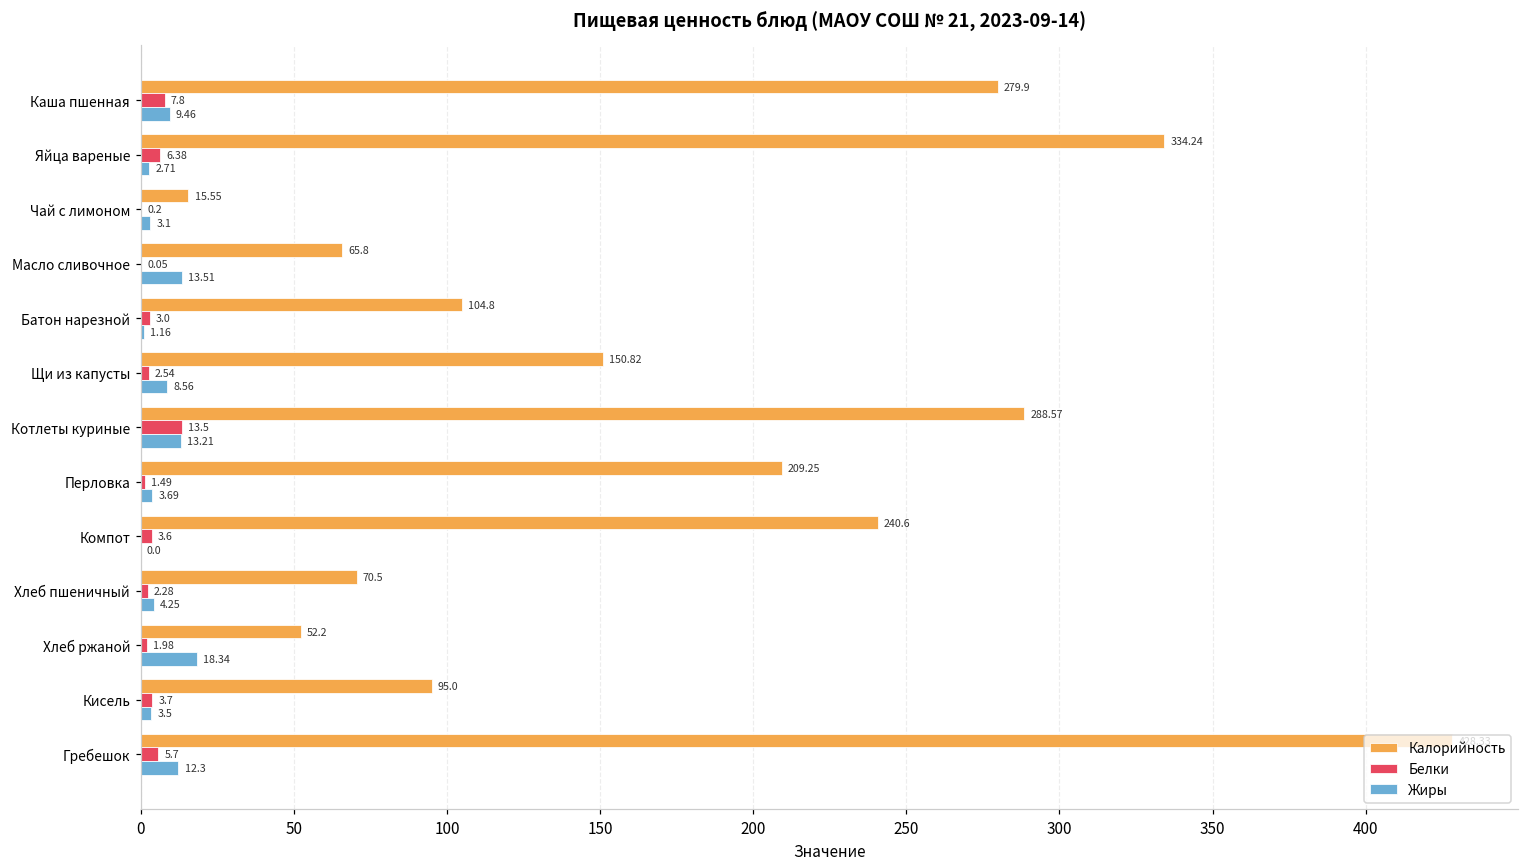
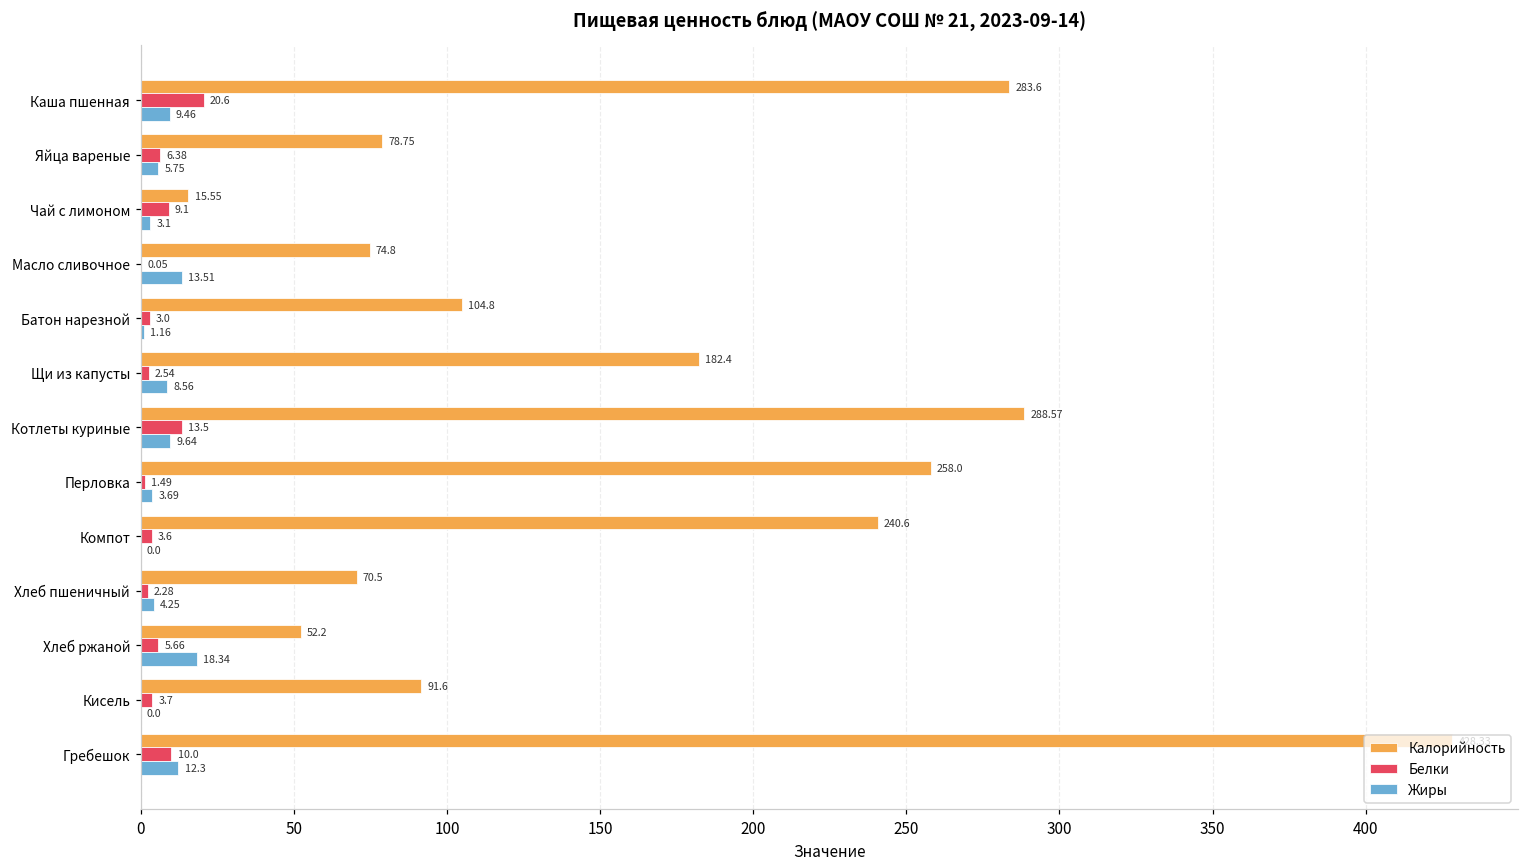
  {
    "Калорийность": {
-     "Каша пшенная": 279.9,
-     "Яйца вареные": 334.24,
+     "Каша пшенная": 283.6,
+     "Яйца вареные": 78.75,
      "Чай с лимоном": 15.55,
-     "Масло сливочное": 65.8,
+     "Масло сливочное": 74.8,
      "Батон нарезной": 104.8,
-     "Щи из капусты": 150.82,
+     "Щи из капусты": 182.4,
      "Котлеты куриные": 288.57,
-     "Перловка": 209.25,
+     "Перловка": 258.0,
      "Компот": 240.6,
      "Хлеб пшеничный": 70.5,
      "Хлеб ржаной": 52.2,
-     "Кисель": 95.0
+     "Кисель": 91.6
    },
    "Белки": {
-     "Каша пшенная": 7.8,
+     "Каша пшенная": 20.6,
      "Яйца вареные": 6.38,
-     "Чай с лимоном": 0.2,
+     "Чай с лимоном": 9.1,
      "Масло сливочное": 0.05,
      "Батон нарезной": 3.0,
      "Щи из капусты": 2.54,
      "Котлеты куриные": 13.5,
      "Перловка": 1.49,
      "Компот": 3.6,
      "Хлеб пшеничный": 2.28,
-     "Хлеб ржаной": 1.98,
+     "Хлеб ржаной": 5.66,
      "Кисель": 3.7,
-     "Гребешок": 5.7
+     "Гребешок": 10.0
    },
    "Жиры": {
      "Каша пшенная": 9.46,
-     "Яйца вареные": 2.71,
+     "Яйца вареные": 5.75,
      "Чай с лимоном": 3.1,
      "Масло сливочное": 13.51,
      "Батон нарезной": 1.16,
      "Щи из капусты": 8.56,
-     "Котлеты куриные": 13.21,
+     "Котлеты куриные": 9.64,
      "Перловка": 3.69,
      "Компот": 0.0,
      "Хлеб пшеничный": 4.25,
      "Хлеб ржаной": 18.34,
-     "Кисель": 3.5,
+     "Кисель": 0.0,
      "Гребешок": 12.3
    }
  }
